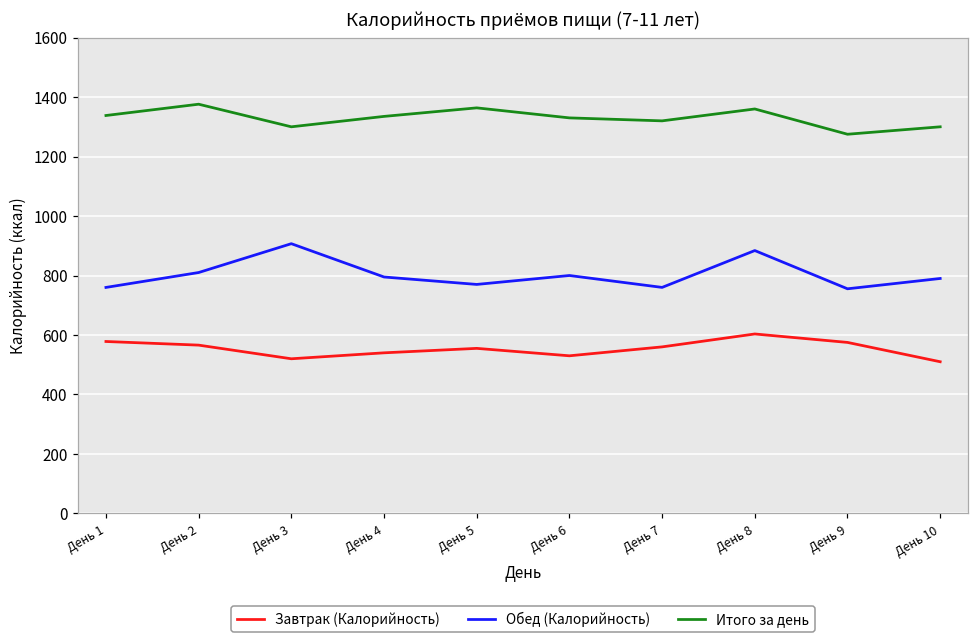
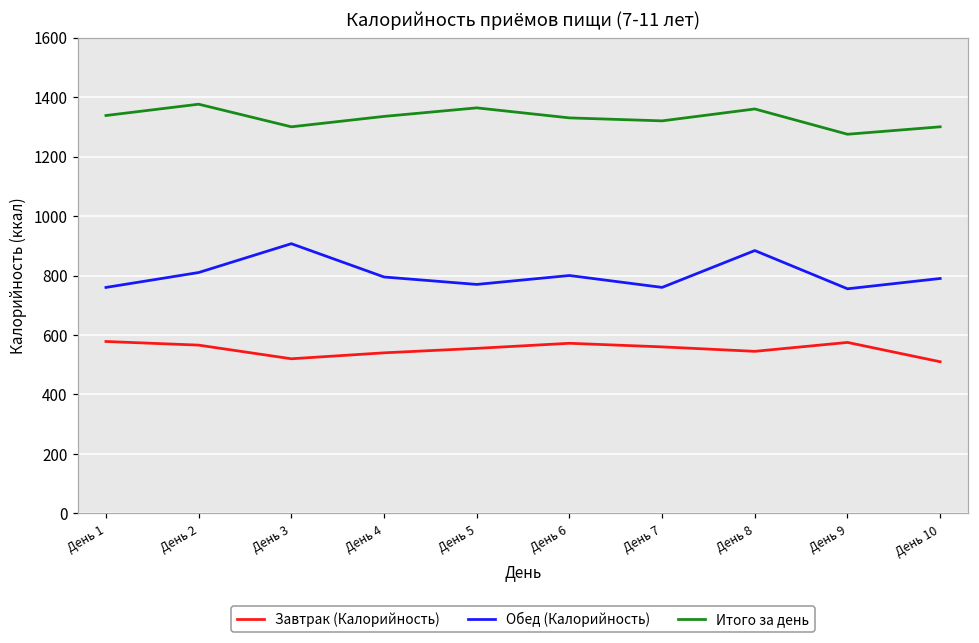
  {
    "Завтрак (Калорийность)": {
      "День 1": 580,
      "День 2": 570,
      "День 3": 520,
      "День 4": 540,
      "День 5": 560,
-     "День 6": 530,
+     "День 6": 570,
      "День 7": 560,
-     "День 8": 600,
+     "День 8": 550,
      "День 9": 580,
      "День 10": 510
    },
    "Обед (Калорийность)": {
      "День 1": 760,
      "День 2": 810,
      "День 3": 910,
      "День 4": 800,
      "День 5": 770,
      "День 6": 800,
      "День 7": 760,
      "День 8": 880,
      "День 9": 760,
      "День 10": 790
    },
    "Итого за день": {
      "День 1": 1340,
      "День 2": 1380,
      "День 3": 1300,
      "День 4": 1340,
      "День 5": 1360,
      "День 6": 1330,
      "День 7": 1320,
      "День 8": 1360,
      "День 9": 1280,
      "День 10": 1300
    }
  }
